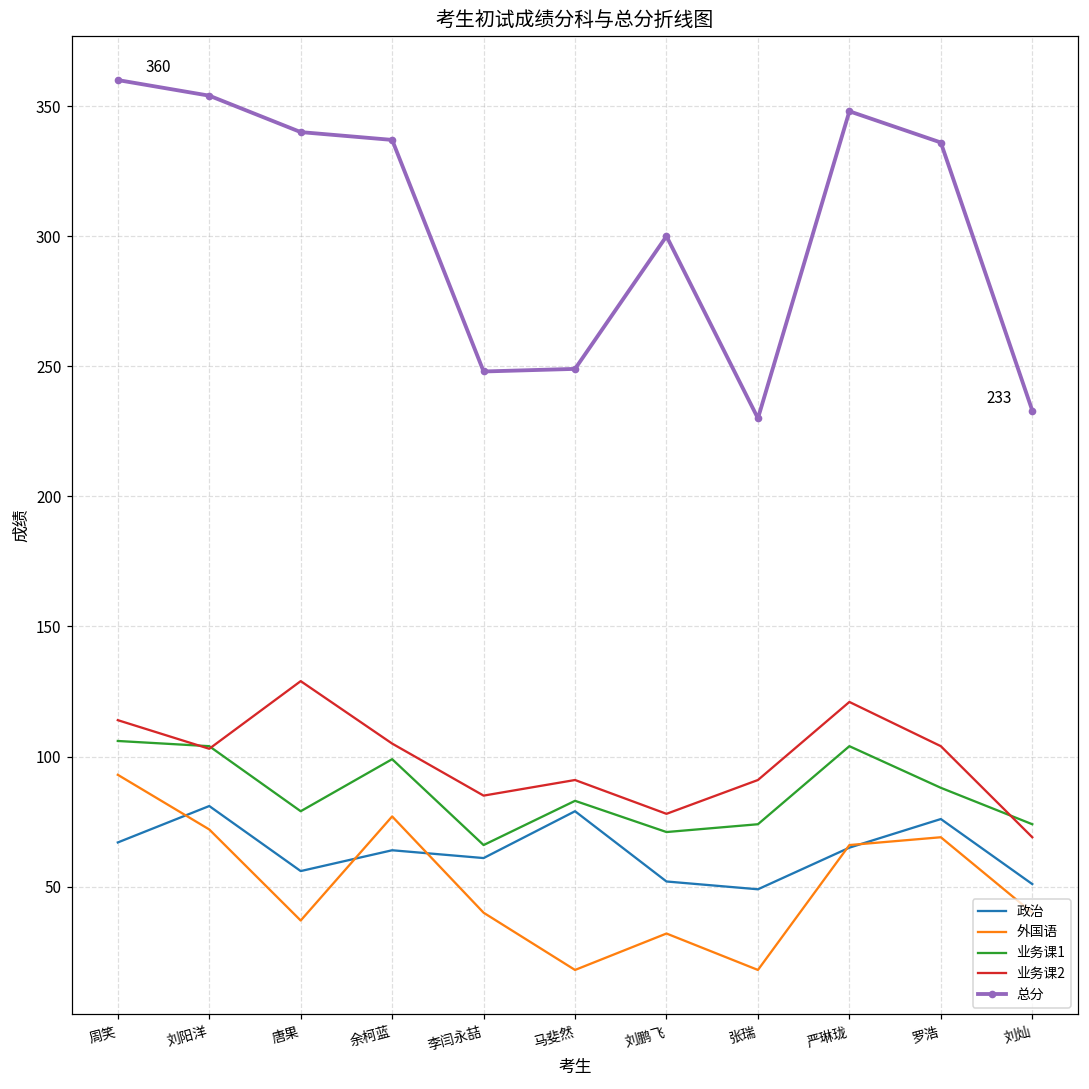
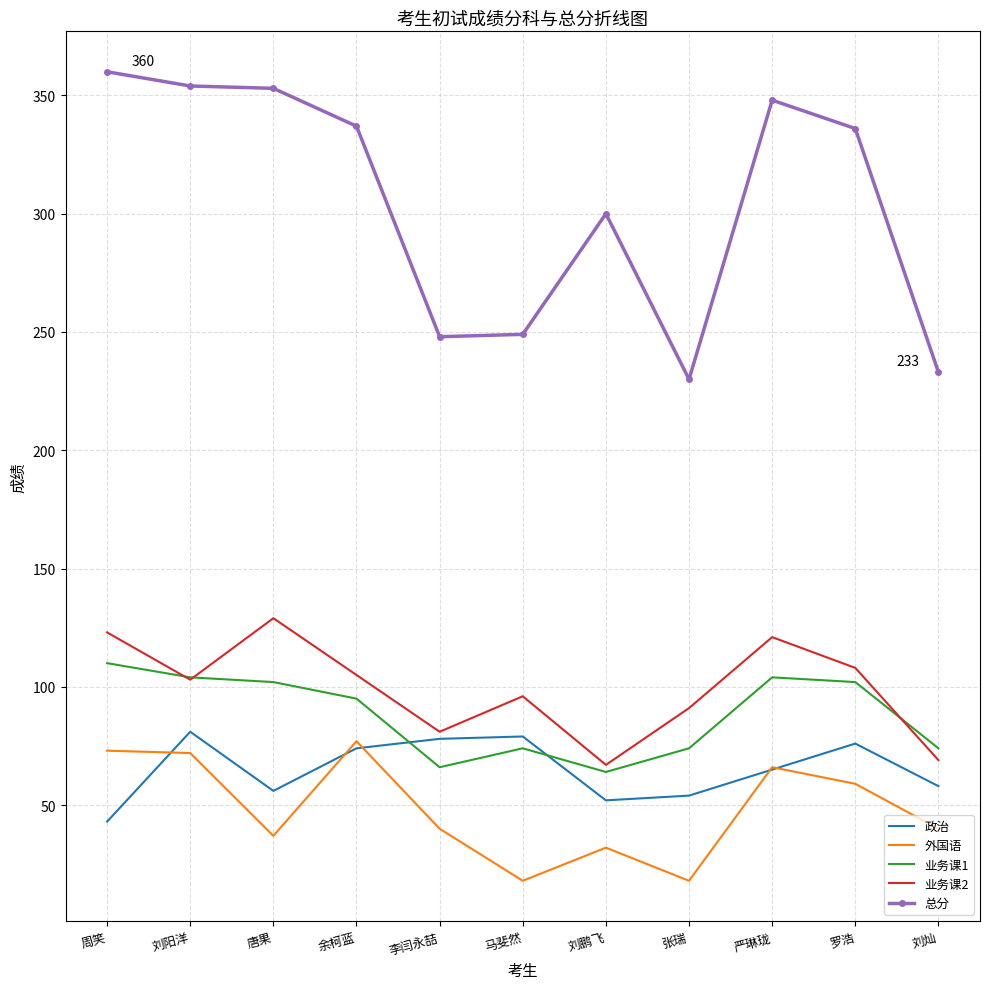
  {
    "政治": {
-     "周笑": 67,
+     "周笑": 43,
      "刘阳洋": 81,
      "唐果": 56,
-     "余柯蓝": 64,
-     "李闫永喆": 61,
+     "余柯蓝": 74,
+     "李闫永喆": 78,
      "马斐然": 79,
      "刘鹏飞": 52,
-     "张瑞": 49,
+     "张瑞": 54,
      "罗浩": 76,
-     "刘灿": 51
+     "刘灿": 58
    },
    "外国语": {
-     "周笑": 93,
+     "周笑": 73,
      "刘阳洋": 72,
      "唐果": 37,
      "余柯蓝": 77,
      "李闫永喆": 40,
      "马斐然": 18,
      "刘鹏飞": 32,
      "张瑞": 18,
-     "罗浩": 69
+     "罗浩": 59
    },
    "业务课1": {
-     "周笑": 106,
-     "唐果": 79,
-     "余柯蓝": 99,
+     "周笑": 110,
+     "唐果": 102,
+     "余柯蓝": 95,
      "李闫永喆": 66,
-     "马斐然": 83,
-     "刘鹏飞": 71,
+     "马斐然": 74,
+     "刘鹏飞": 64,
      "张瑞": 74,
      "严琳珑": 104,
-     "罗浩": 88,
+     "罗浩": 102,
      "刘灿": 74
    },
    "业务课2": {
-     "周笑": 114,
+     "周笑": 123,
      "唐果": 129,
      "余柯蓝": 105,
-     "李闫永喆": 85,
-     "马斐然": 91,
-     "刘鹏飞": 78,
+     "李闫永喆": 81,
+     "马斐然": 96,
+     "刘鹏飞": 67,
      "张瑞": 91,
      "严琳珑": 121,
-     "罗浩": 104,
+     "罗浩": 108,
      "刘灿": 69
    },
    "总分": {
      "刘阳洋": 354,
-     "唐果": 340,
+     "唐果": 353,
      "余柯蓝": 337,
      "李闫永喆": 248,
      "马斐然": 249,
      "刘鹏飞": 300,
      "张瑞": 230,
      "严琳珑": 348,
      "罗浩": 336
    }
  }
